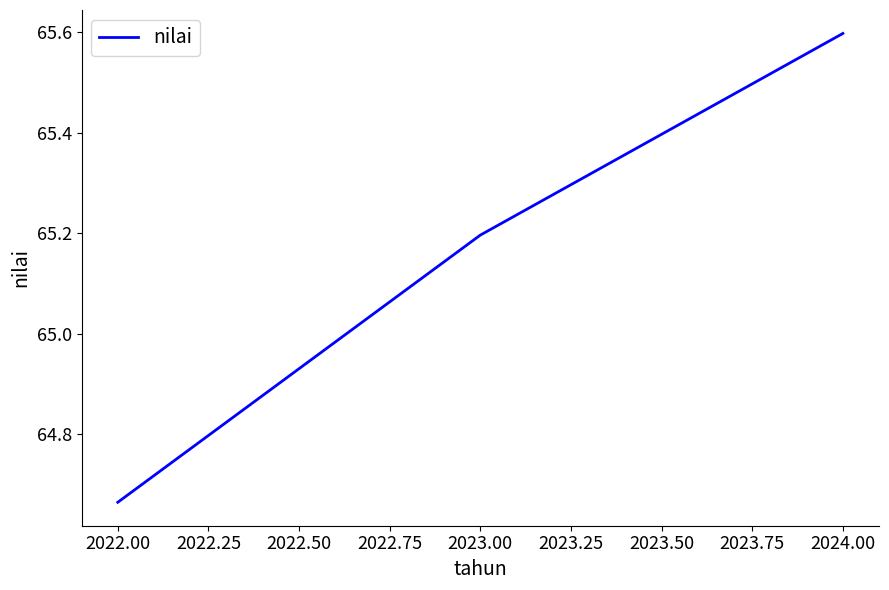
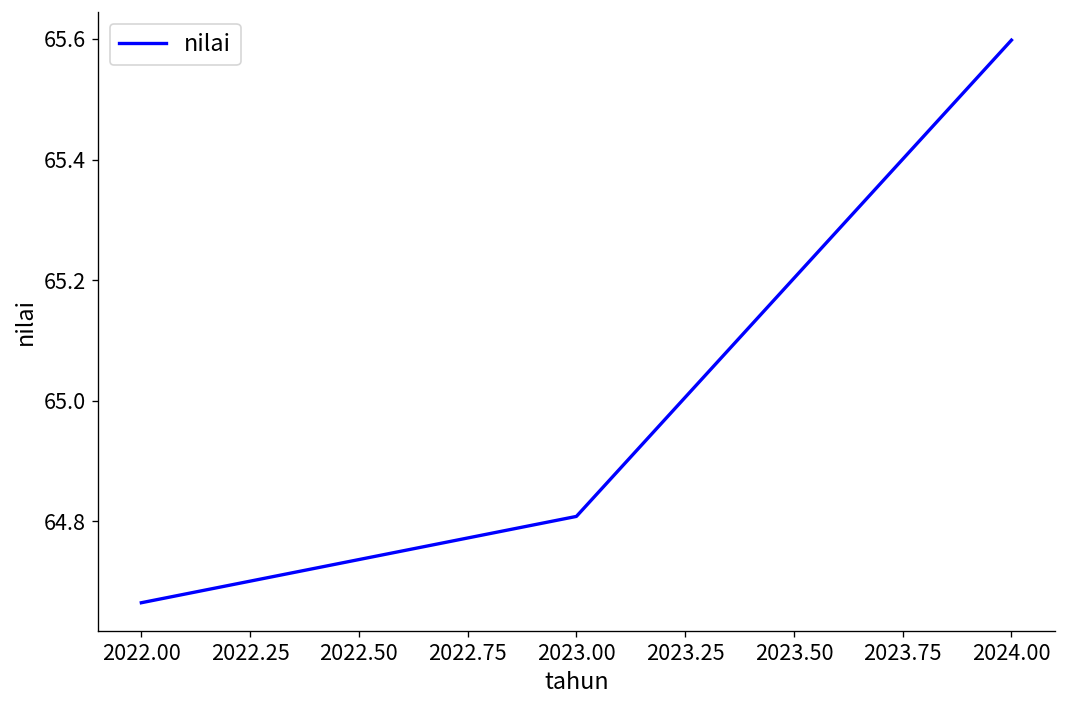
  {
    "2022.00": 64.67,
-   "2023.00": 65.20,
+   "2023.00": 64.81,
    "2024.00": 65.60
  }
